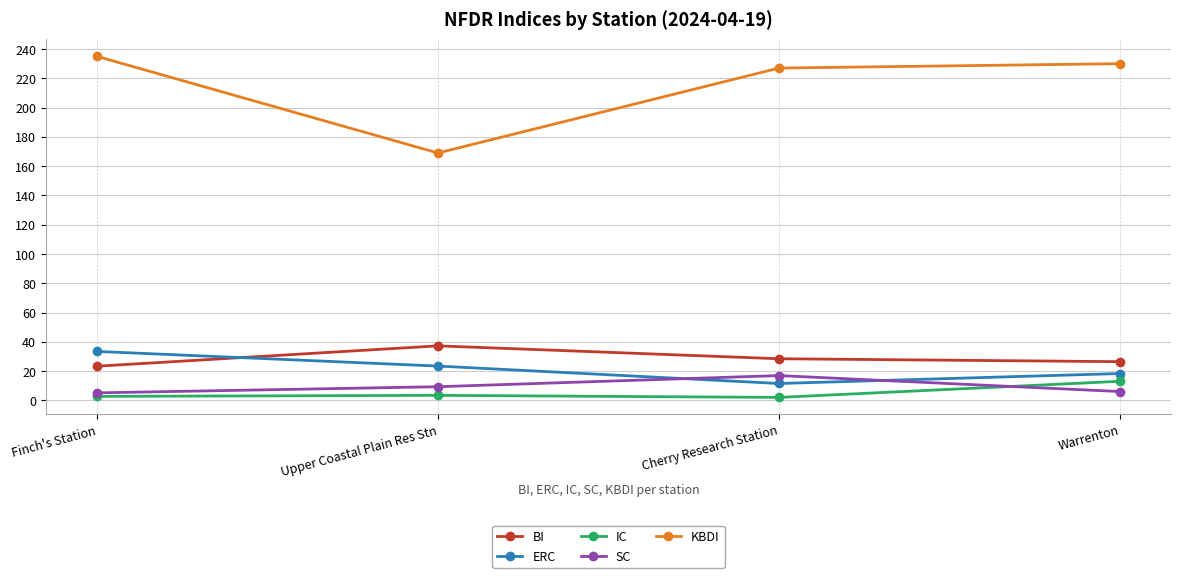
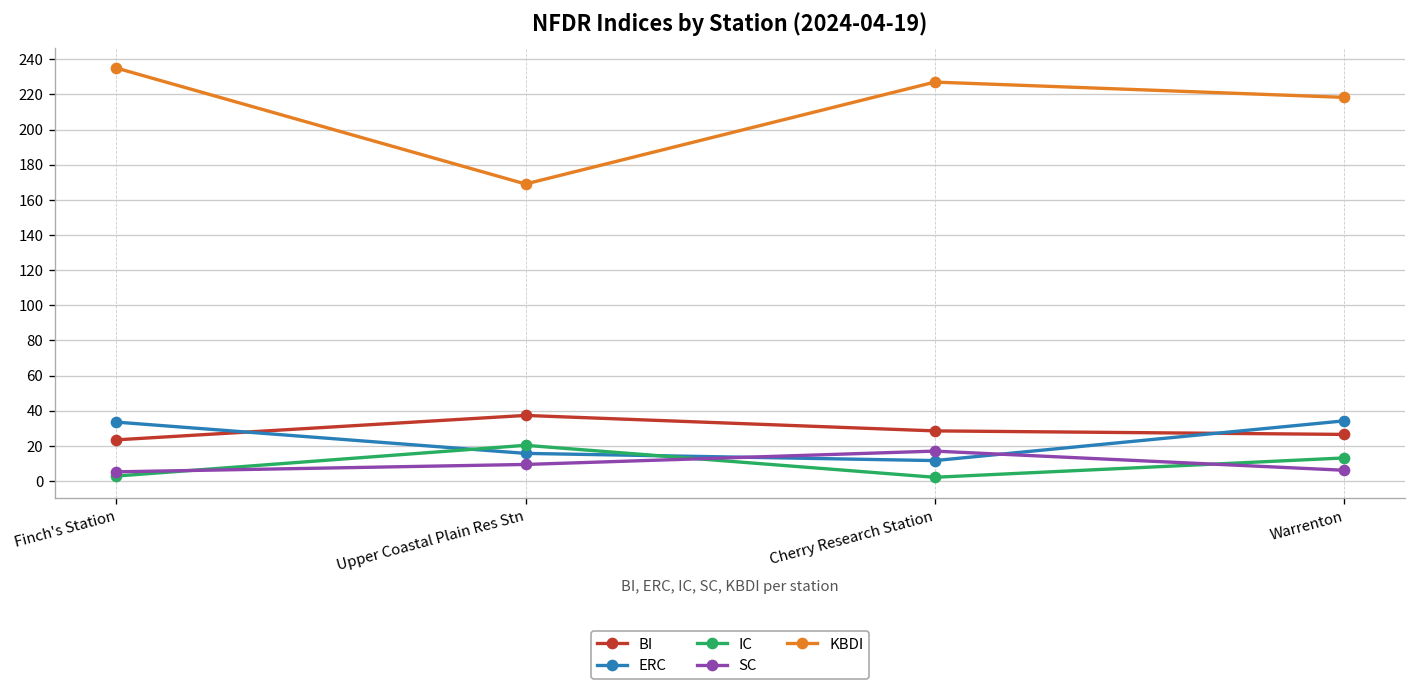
  {
    "BI": {
      "Finch's Station": 23,
      "Upper Coastal Plain Res Stn": 37,
      "Cherry Research Station": 29,
      "Warrenton": 27
    },
    "ERC": {
      "Finch's Station": 34,
-     "Upper Coastal Plain Res Stn": 24,
+     "Upper Coastal Plain Res Stn": 16,
      "Cherry Research Station": 12,
-     "Warrenton": 18
+     "Warrenton": 34
    },
    "IC": {
      "Finch's Station": 3,
-     "Upper Coastal Plain Res Stn": 4,
+     "Upper Coastal Plain Res Stn": 20,
      "Cherry Research Station": 2,
      "Warrenton": 13
    },
    "SC": {
      "Finch's Station": 5,
      "Upper Coastal Plain Res Stn": 9,
      "Cherry Research Station": 17,
      "Warrenton": 6
    },
    "KBDI": {
      "Finch's Station": 235,
      "Upper Coastal Plain Res Stn": 169,
      "Cherry Research Station": 227,
-     "Warrenton": 230
+     "Warrenton": 218
    }
  }
